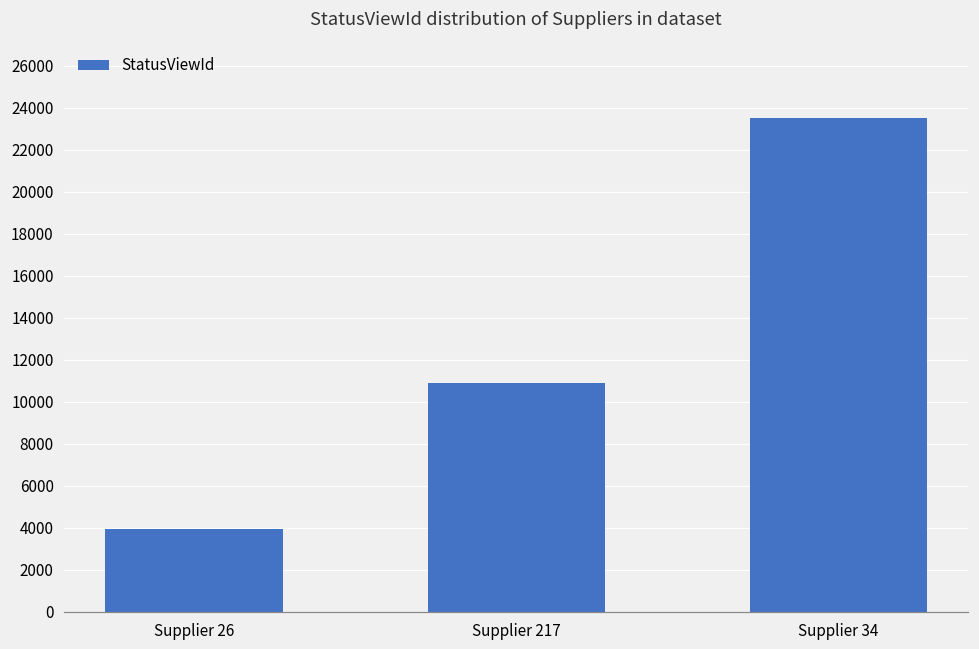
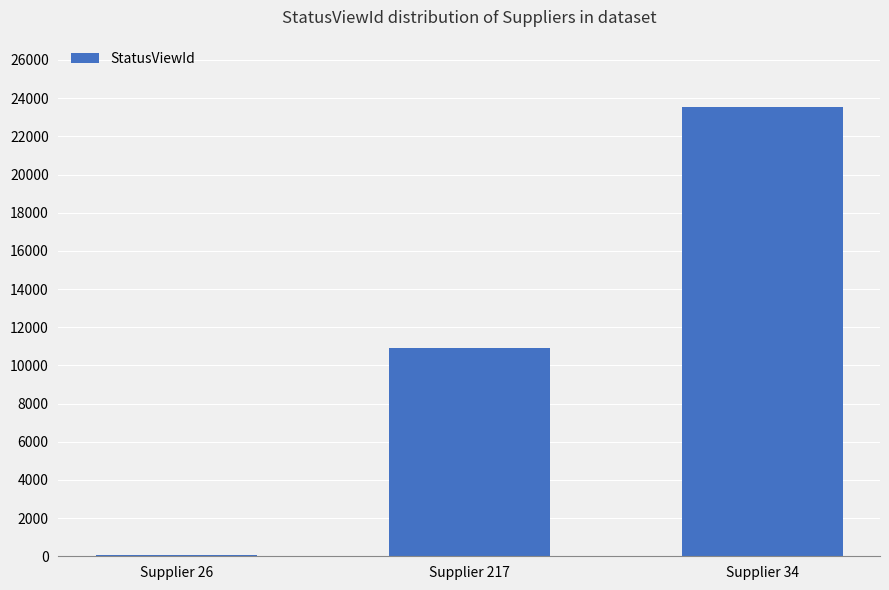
  {
-   "Supplier 26": 3900,
+   "Supplier 26": 0,
    "Supplier 217": 10900,
    "Supplier 34": 23500
  }
